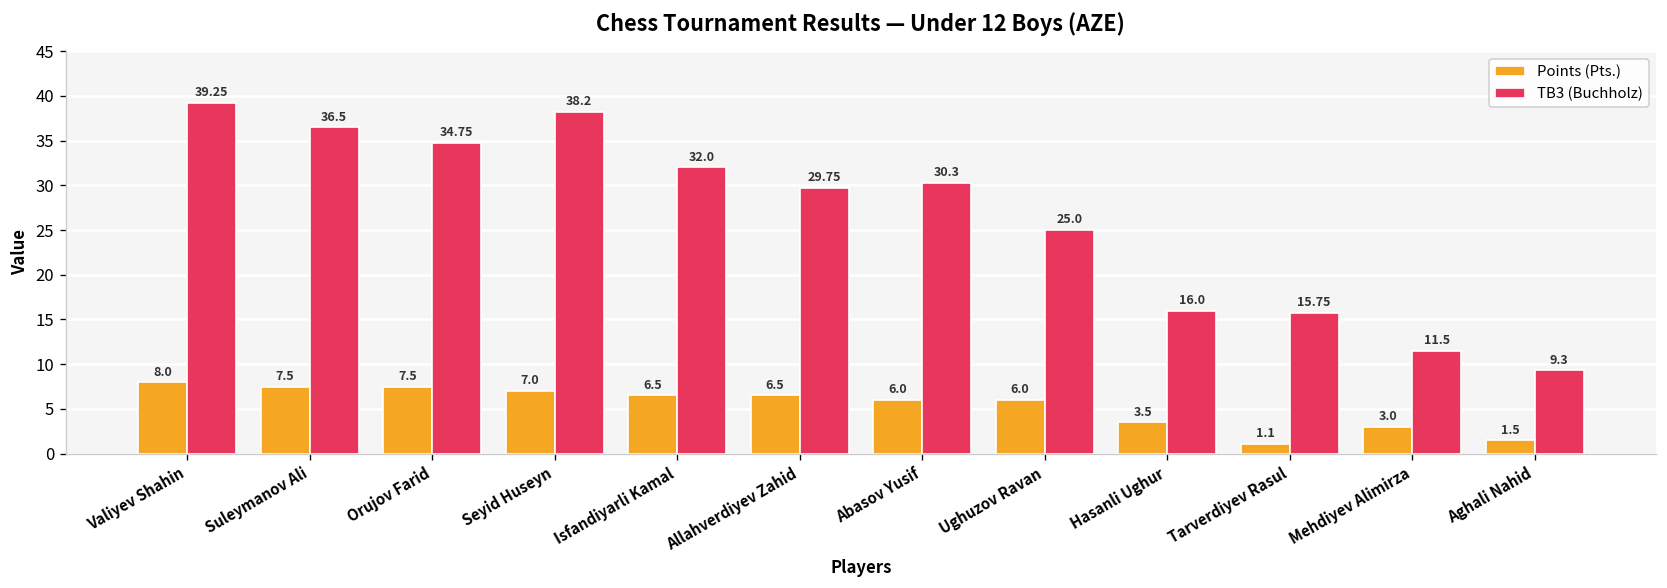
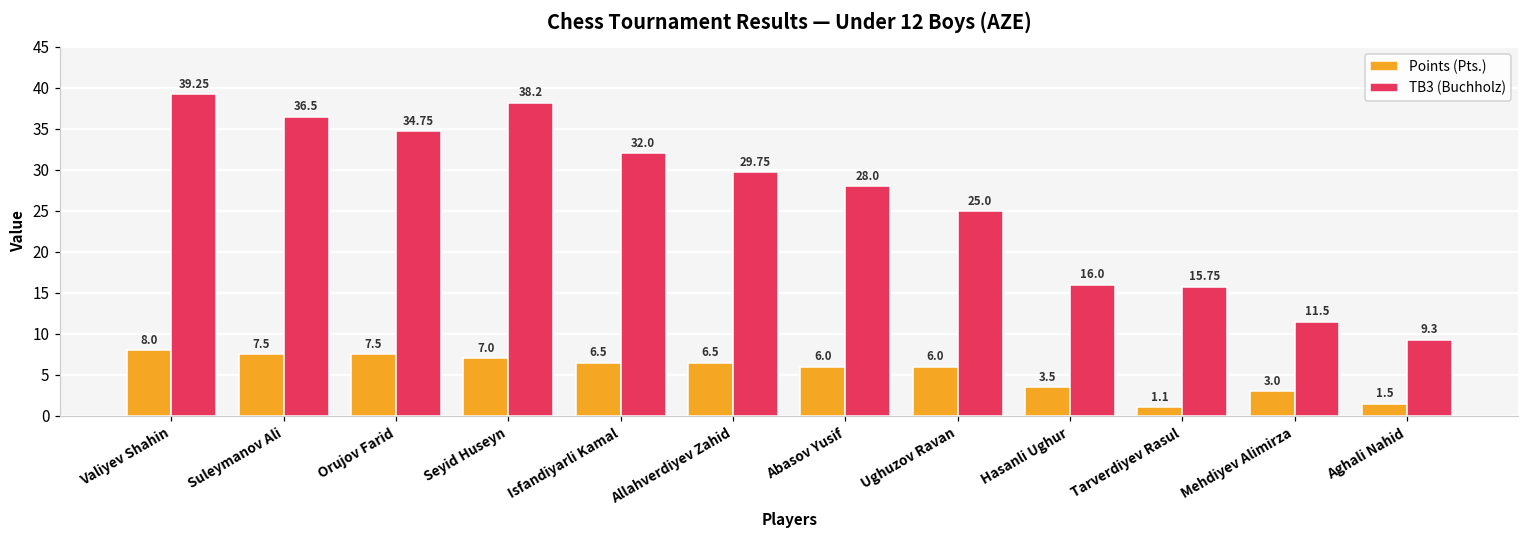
  {
    "Points (Pts.)": {
      "Valiyev Shahin": 8.0,
      "Suleymanov Ali": 7.5,
      "Orujov Farid": 7.5,
      "Seyid Huseyn": 7.0,
      "Isfandiyarli Kamal": 6.5,
      "Allahverdiyev Zahid": 6.5,
      "Abasov Yusif": 6.0,
      "Ughuzov Ravan": 6.0,
      "Hasanli Ughur": 3.5,
      "Tarverdiyev Rasul": 1.1,
      "Mehdiyev Alimirza": 3.0,
      "Aghali Nahid": 1.5
    },
    "TB3 (Buchholz)": {
      "Valiyev Shahin": 39.25,
      "Suleymanov Ali": 36.5,
      "Orujov Farid": 34.75,
      "Seyid Huseyn": 38.2,
      "Isfandiyarli Kamal": 32.0,
      "Allahverdiyev Zahid": 29.75,
-     "Abasov Yusif": 30.3,
+     "Abasov Yusif": 28.0,
      "Ughuzov Ravan": 25.0,
      "Hasanli Ughur": 16.0,
      "Tarverdiyev Rasul": 15.75,
      "Mehdiyev Alimirza": 11.5,
      "Aghali Nahid": 9.3
    }
  }
